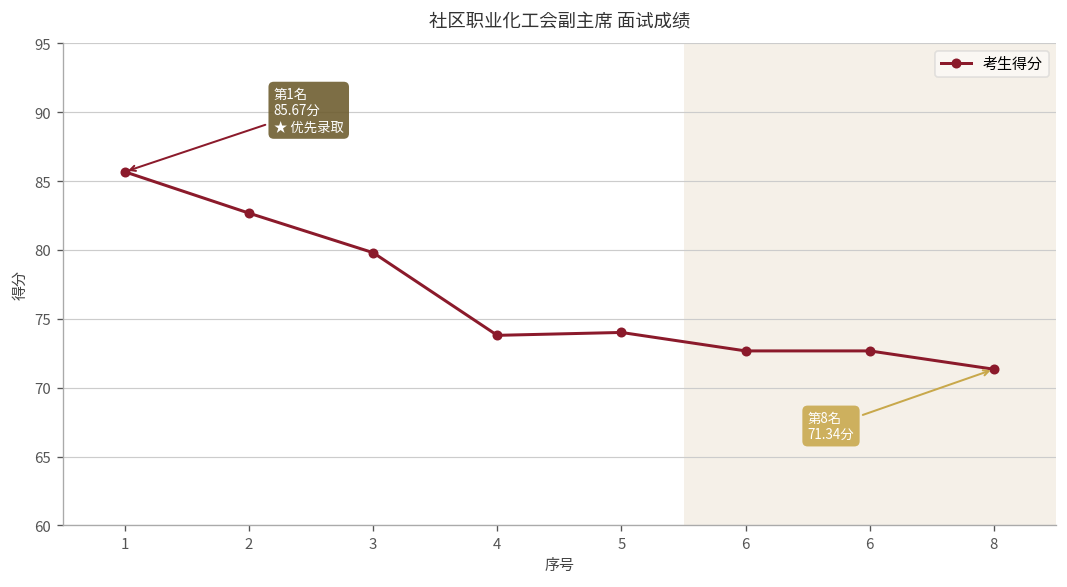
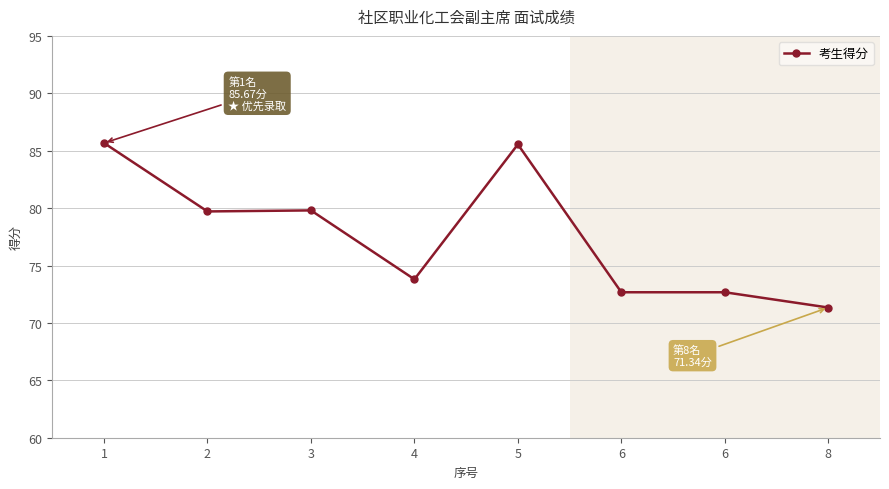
  {
    "1": 85.7,
-   "2": 82.7,
+   "2": 79.7,
    "3": 79.8,
    "4": 73.8,
-   "5": 74.0,
+   "5": 85.6,
    "8": 71.3
  }
